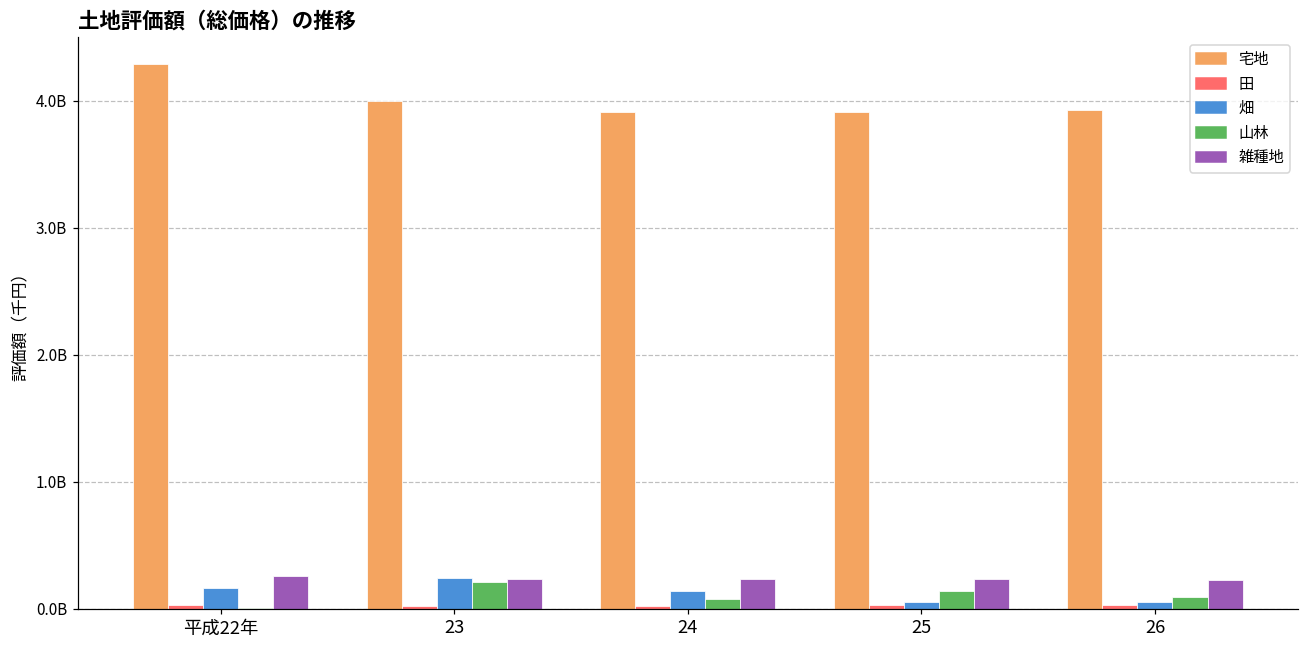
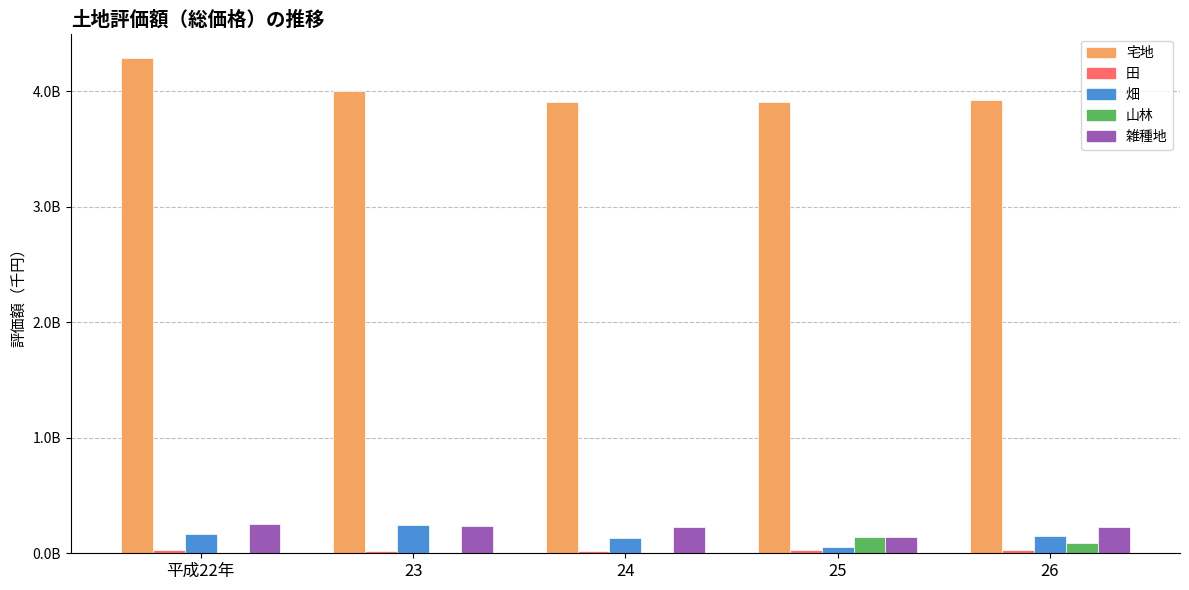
  {
    "畑": {
      "平成22年": 160000000,
      "23": 240000000,
      "24": 140000000,
      "25": 50000000,
-     "26": 50000000
+     "26": 150000000
    },
    "山林": {
-     "23": 210000000,
-     "24": 80000000,
+     "23": 0,
+     "24": 0,
      "25": 140000000,
      "26": 90000000
    },
    "雑種地": {
      "平成22年": 260000000,
      "23": 240000000,
      "24": 230000000,
-     "25": 230000000,
+     "25": 140000000,
      "26": 230000000
    }
  }
